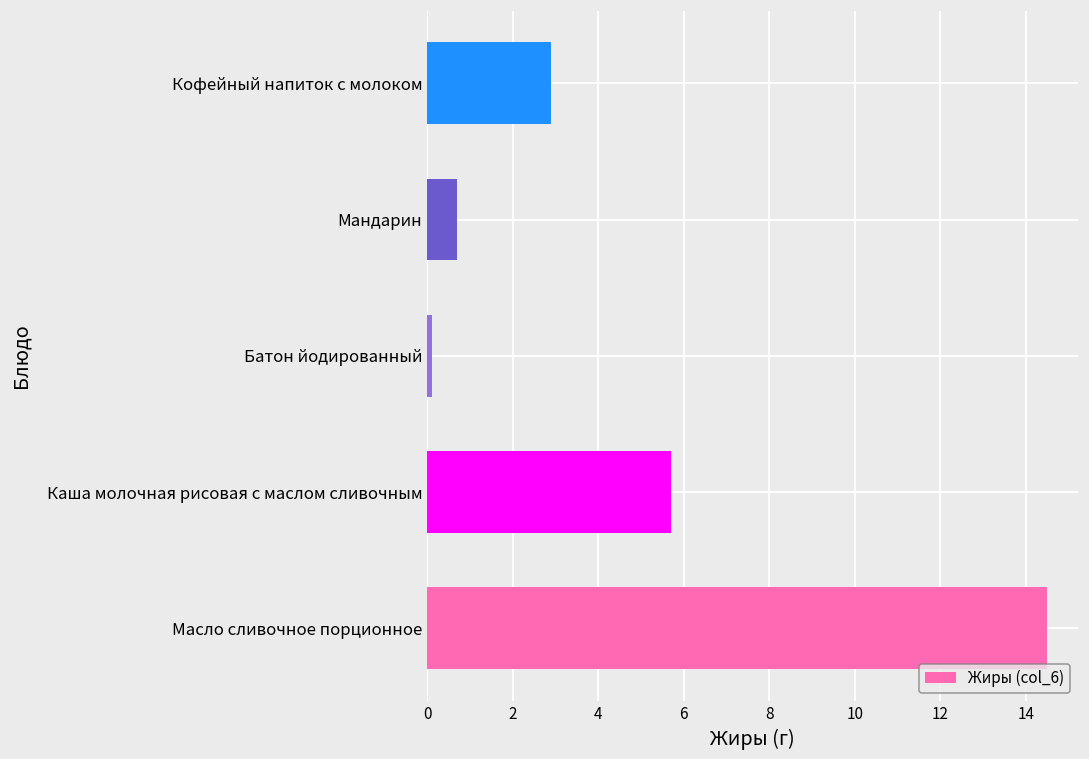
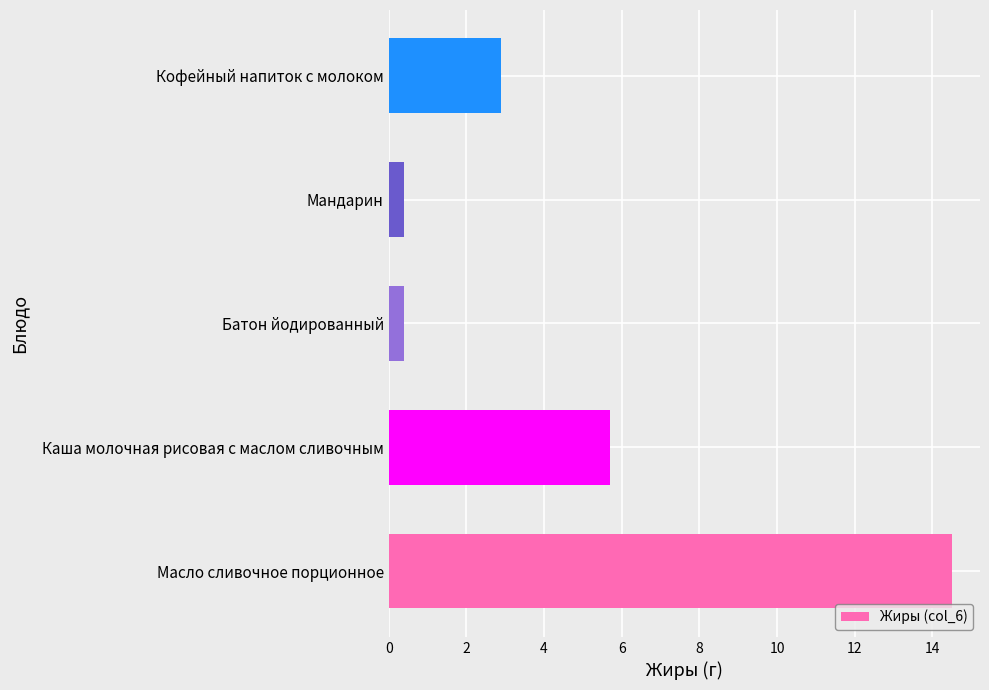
  {
    "Кофейный напиток с молоком": 2.9,
-   "Мандарин": 0.7,
-   "Батон йодированный": 0.1,
+   "Мандарин": 0.4,
+   "Батон йодированный": 0.4,
    "Каша молочная рисовая с маслом сливочным": 5.7,
    "Масло сливочное порционное": 14.5
  }
